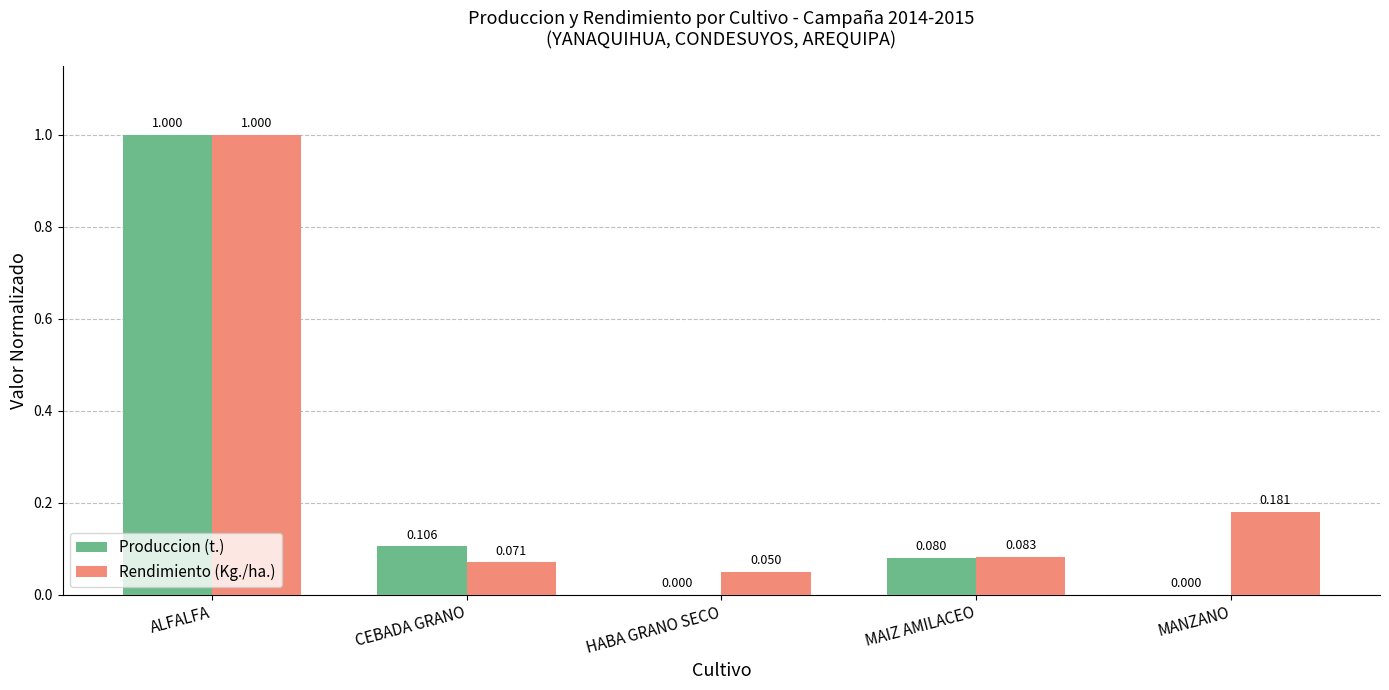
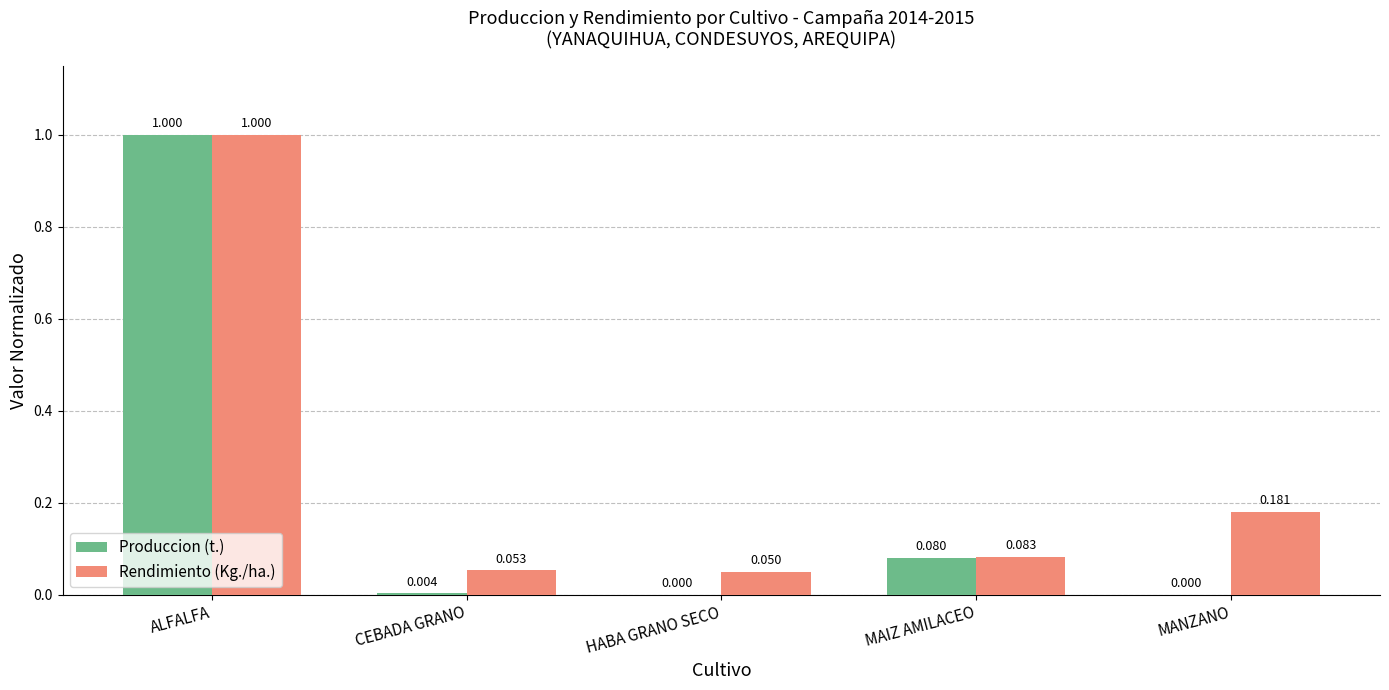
  {
    "Produccion (t.)": {
      "ALFALFA": 1.000,
-     "CEBADA GRANO": 0.106,
+     "CEBADA GRANO": 0.004,
      "HABA GRANO SECO": 0.000,
      "MAIZ AMILACEO": 0.080,
      "MANZANO": 0.000
    },
    "Rendimiento (Kg./ha.)": {
      "ALFALFA": 1.000,
-     "CEBADA GRANO": 0.071,
+     "CEBADA GRANO": 0.053,
      "HABA GRANO SECO": 0.050,
      "MAIZ AMILACEO": 0.083,
      "MANZANO": 0.181
    }
  }
